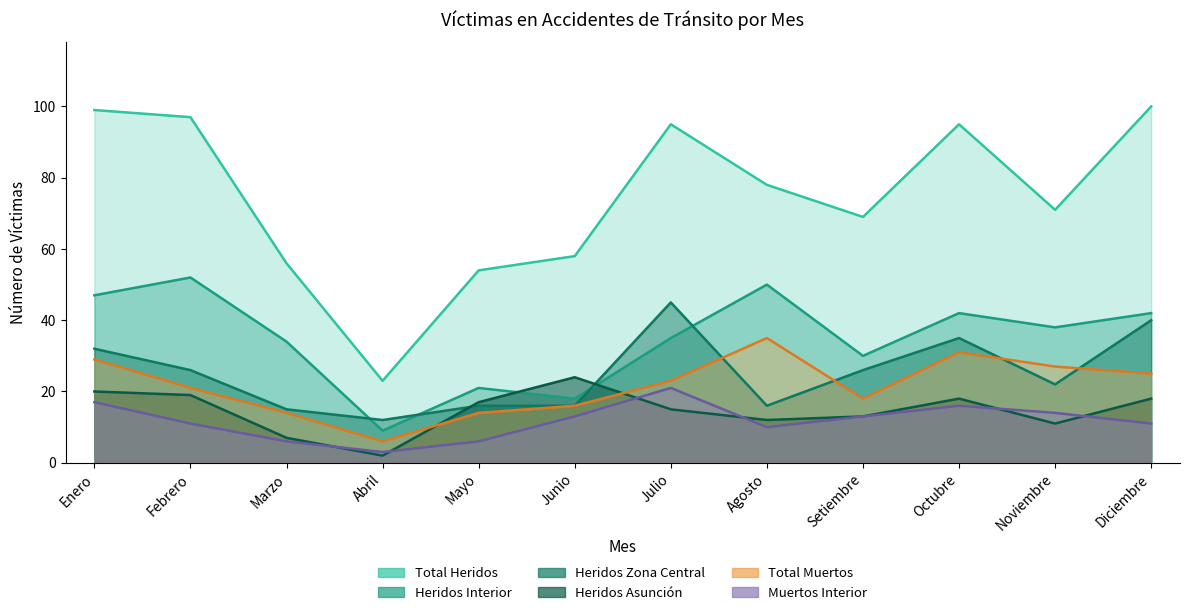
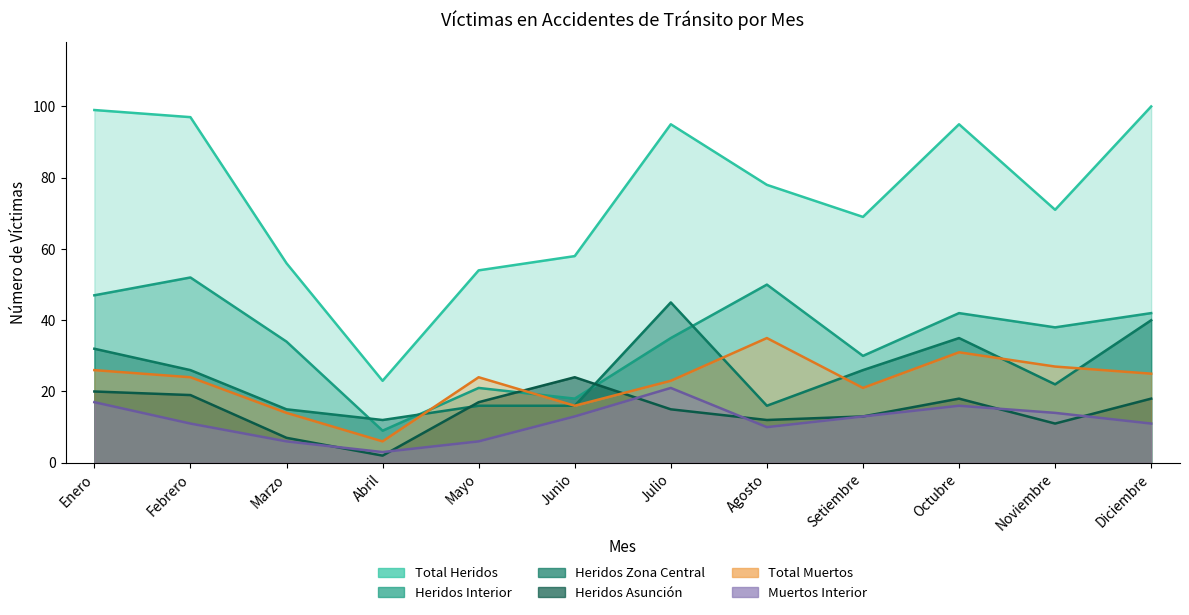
  {
    "Total Muertos": {
-     "Enero": 29,
-     "Febrero": 21,
+     "Enero": 26,
+     "Febrero": 24,
      "Marzo": 14,
      "Abril": 6,
-     "Mayo": 14,
+     "Mayo": 24,
      "Julio": 23,
      "Agosto": 35,
-     "Setiembre": 18,
+     "Setiembre": 21,
      "Octubre": 31,
      "Noviembre": 27,
      "Diciembre": 25
    }
  }
